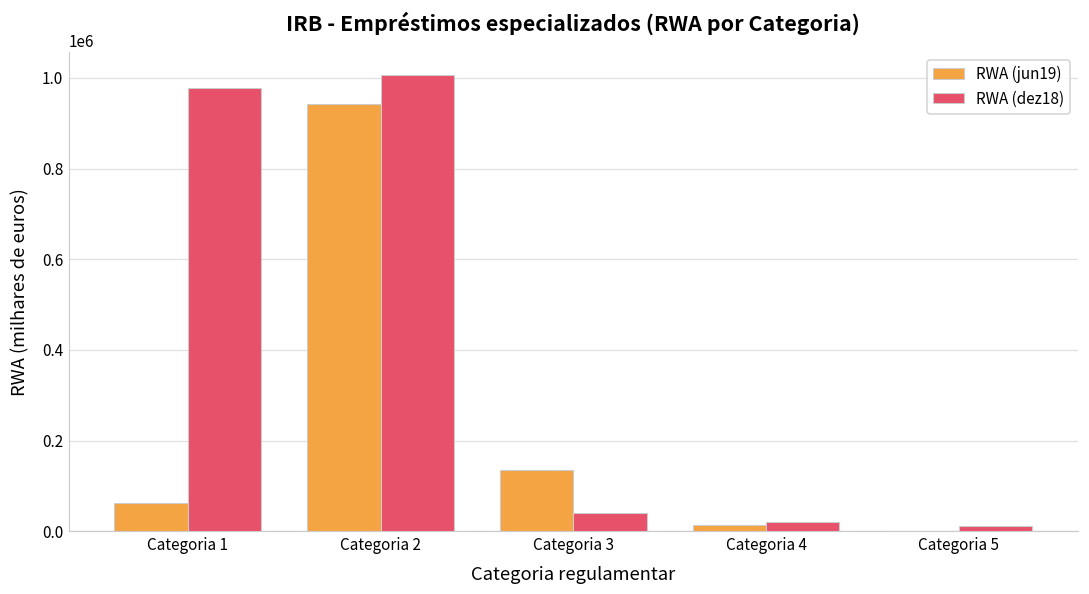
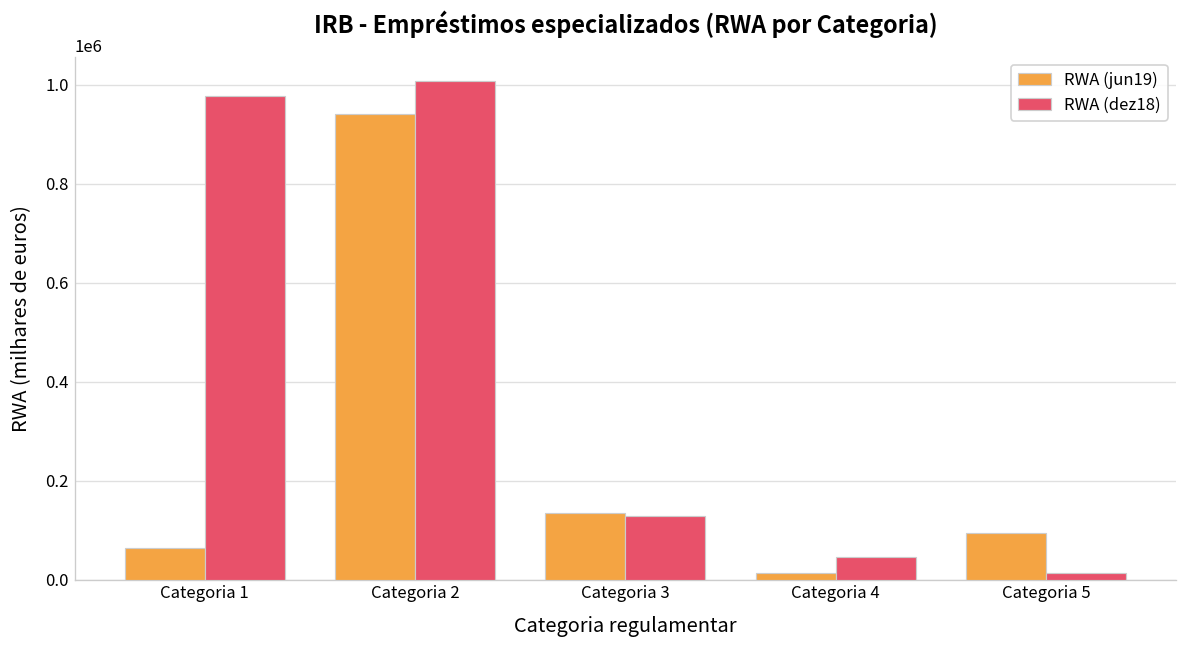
  {
    "RWA (jun19)": {
      "Categoria 1": 60000,
      "Categoria 2": 940000,
      "Categoria 3": 130000,
      "Categoria 4": 10000,
-     "Categoria 5": 0
+     "Categoria 5": 90000
    },
    "RWA (dez18)": {
      "Categoria 1": 980000,
      "Categoria 2": 1010000,
-     "Categoria 3": 40000,
-     "Categoria 4": 20000,
+     "Categoria 3": 130000,
+     "Categoria 4": 50000,
      "Categoria 5": 10000
    }
  }
